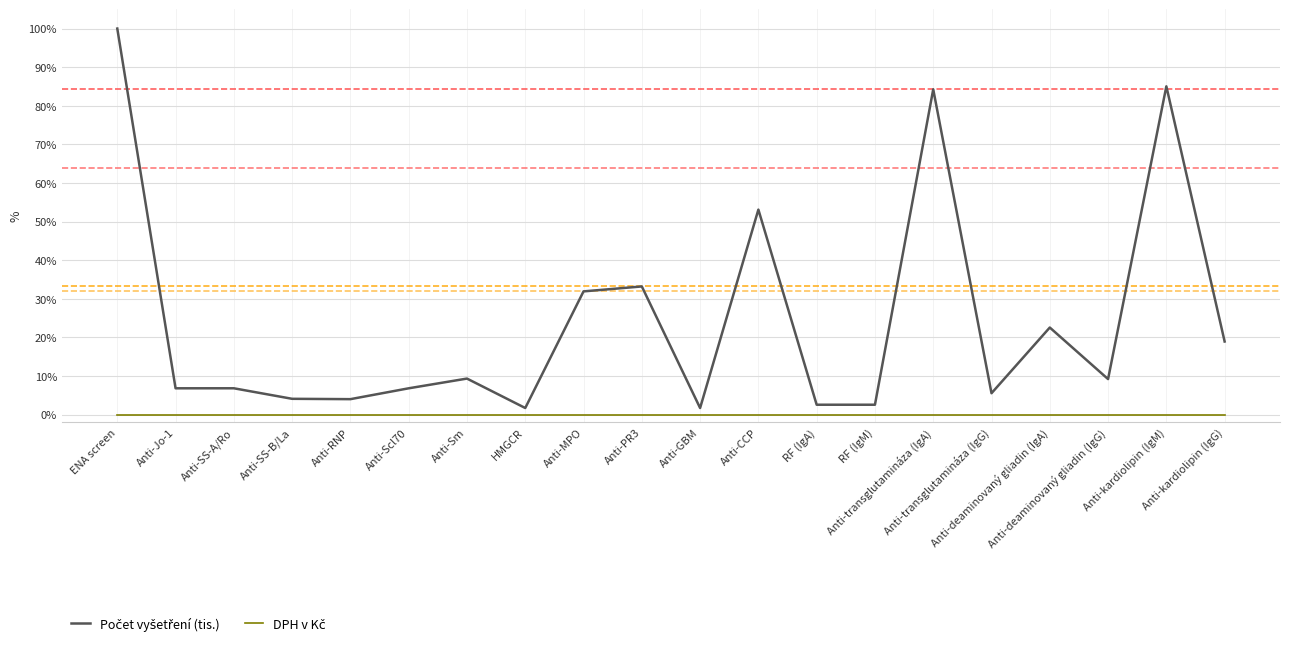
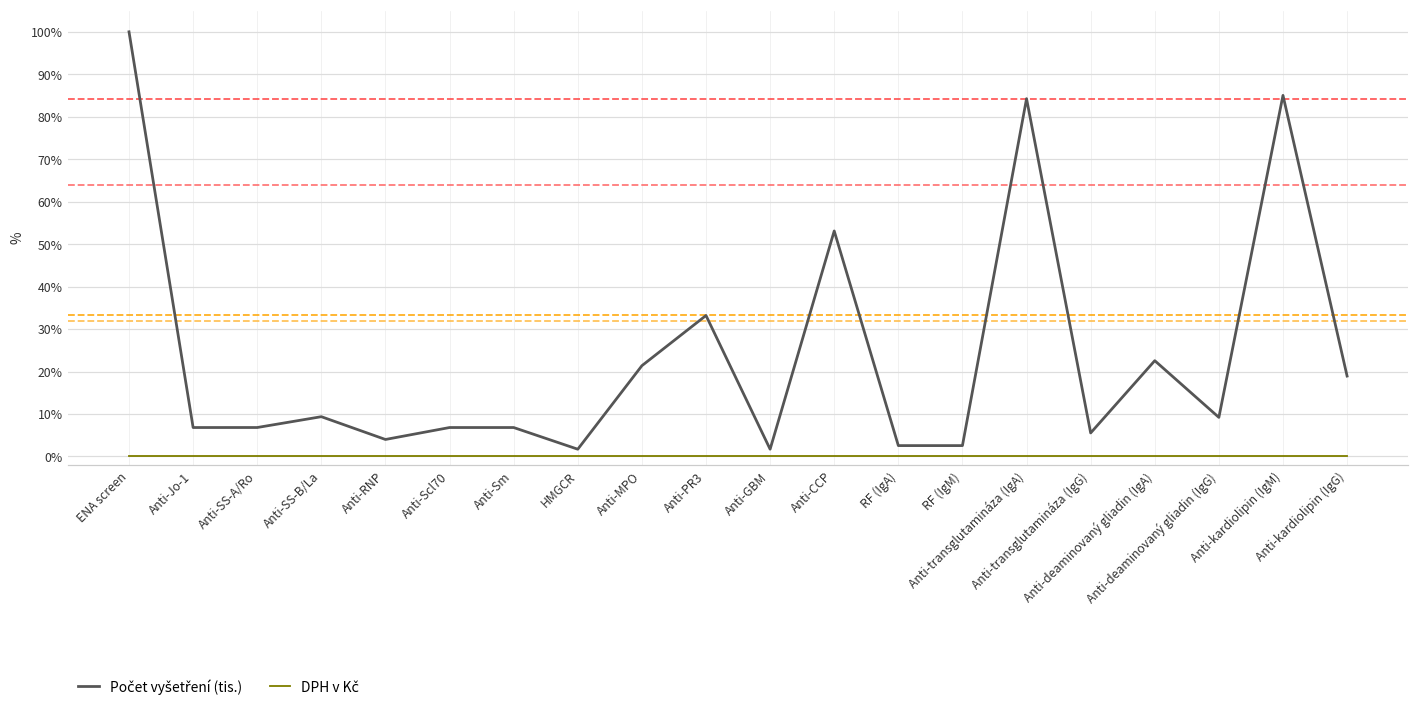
  {
    "Počet vyšetření (tis.)": {
      "ENA screen": "100%",
      "Anti-Jo-1": "7%",
      "Anti-SS-A/Ro": "7%",
-     "Anti-SS-B/La": "4%",
+     "Anti-SS-B/La": "9%",
      "Anti-RNP": "4%",
      "Anti-Scl70": "7%",
-     "Anti-Sm": "9%",
+     "Anti-Sm": "7%",
      "HMGCR": "2%",
-     "Anti-MPO": "32%",
+     "Anti-MPO": "21%",
      "Anti-PR3": "33%",
      "Anti-GBM": "2%",
      "Anti-CCP": "53%",
      "RF (IgA)": "3%",
      "RF (IgM)": "3%",
      "Anti-transglutamináza (IgA)": "84%",
      "Anti-transglutamináza (IgG)": "6%",
      "Anti-deaminovaný gliadin (IgA)": "23%",
      "Anti-deaminovaný gliadin (IgG)": "9%",
      "Anti-kardiolipin (IgM)": "85%",
      "Anti-kardiolipin (IgG)": "19%"
    },
    "DPH v Kč": {
      "ENA screen": "0%",
      "Anti-Jo-1": "0%",
      "Anti-SS-A/Ro": "0%",
      "Anti-SS-B/La": "0%",
      "Anti-RNP": "0%",
      "Anti-Scl70": "0%",
      "Anti-Sm": "0%",
      "HMGCR": "0%",
      "Anti-MPO": "0%",
      "Anti-PR3": "0%",
      "Anti-GBM": "0%",
      "Anti-CCP": "0%",
      "RF (IgA)": "0%",
      "RF (IgM)": "0%",
      "Anti-transglutamináza (IgA)": "0%",
      "Anti-transglutamináza (IgG)": "0%",
      "Anti-deaminovaný gliadin (IgA)": "0%",
      "Anti-deaminovaný gliadin (IgG)": "0%",
      "Anti-kardiolipin (IgM)": "0%",
      "Anti-kardiolipin (IgG)": "0%"
    }
  }
